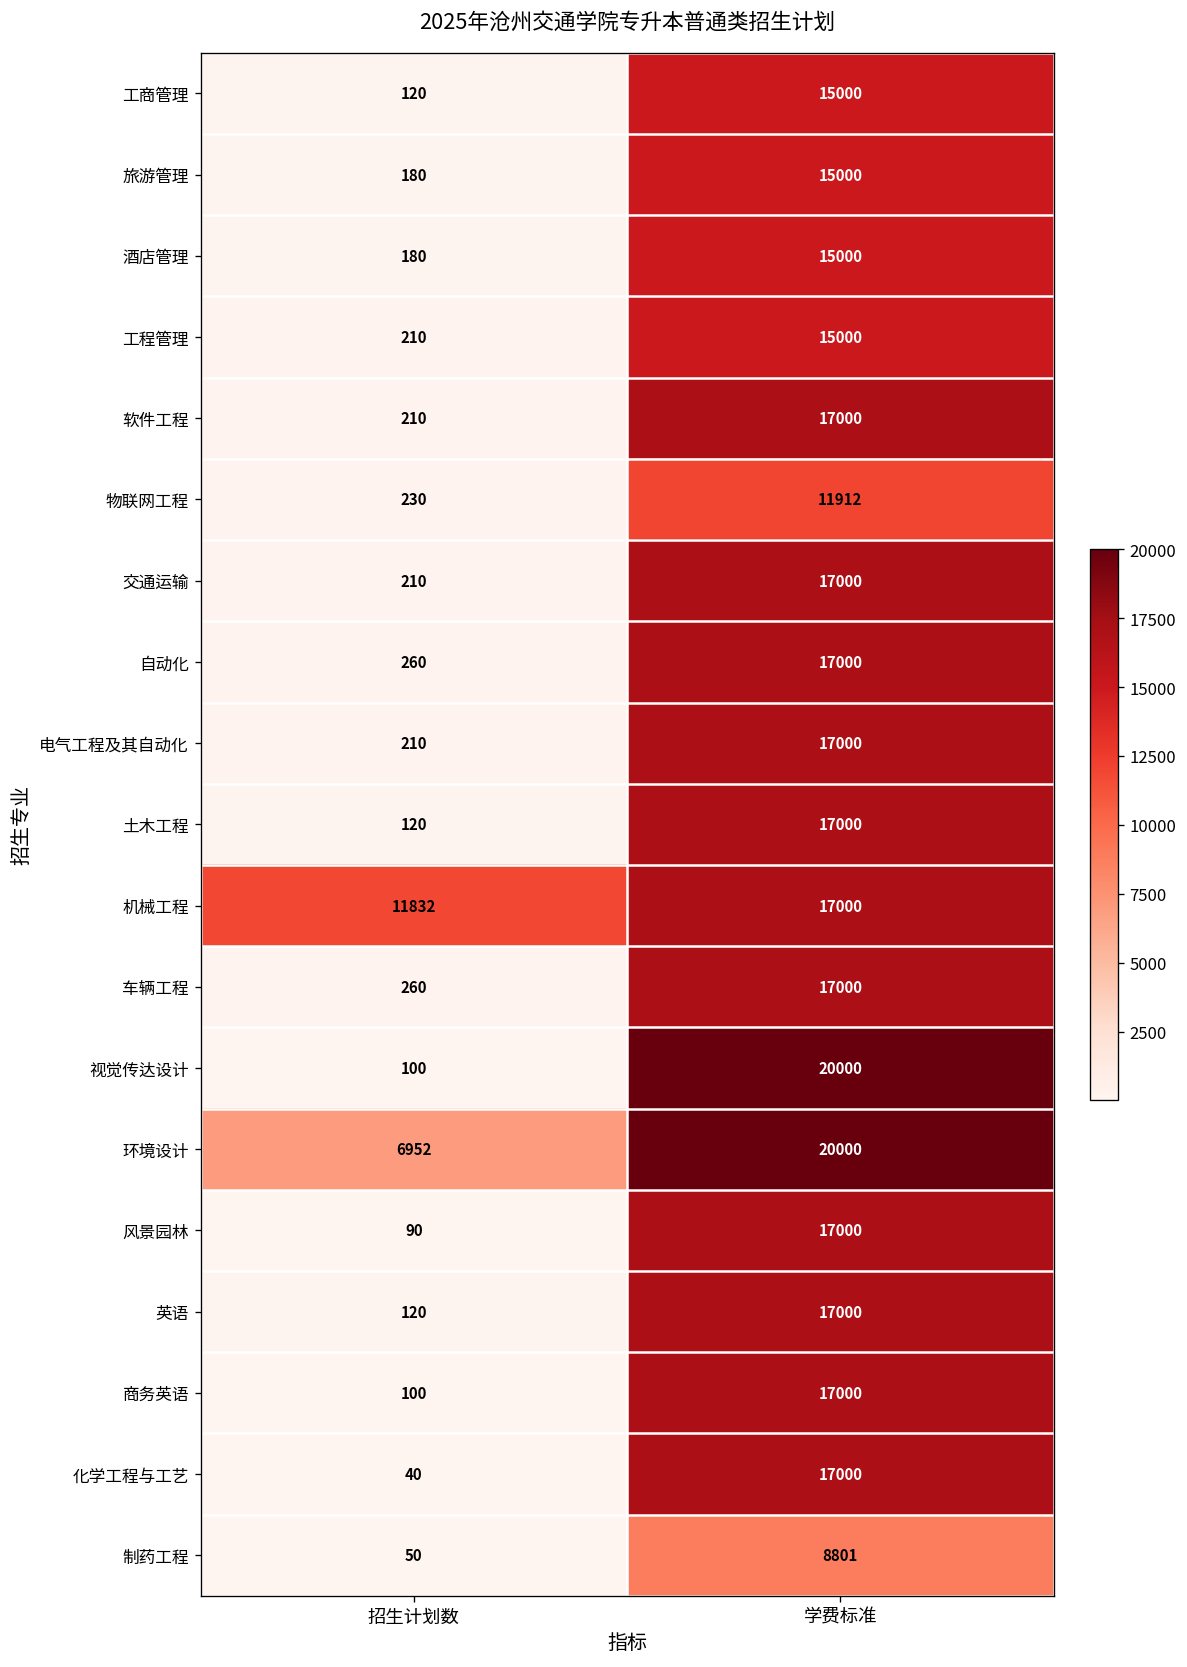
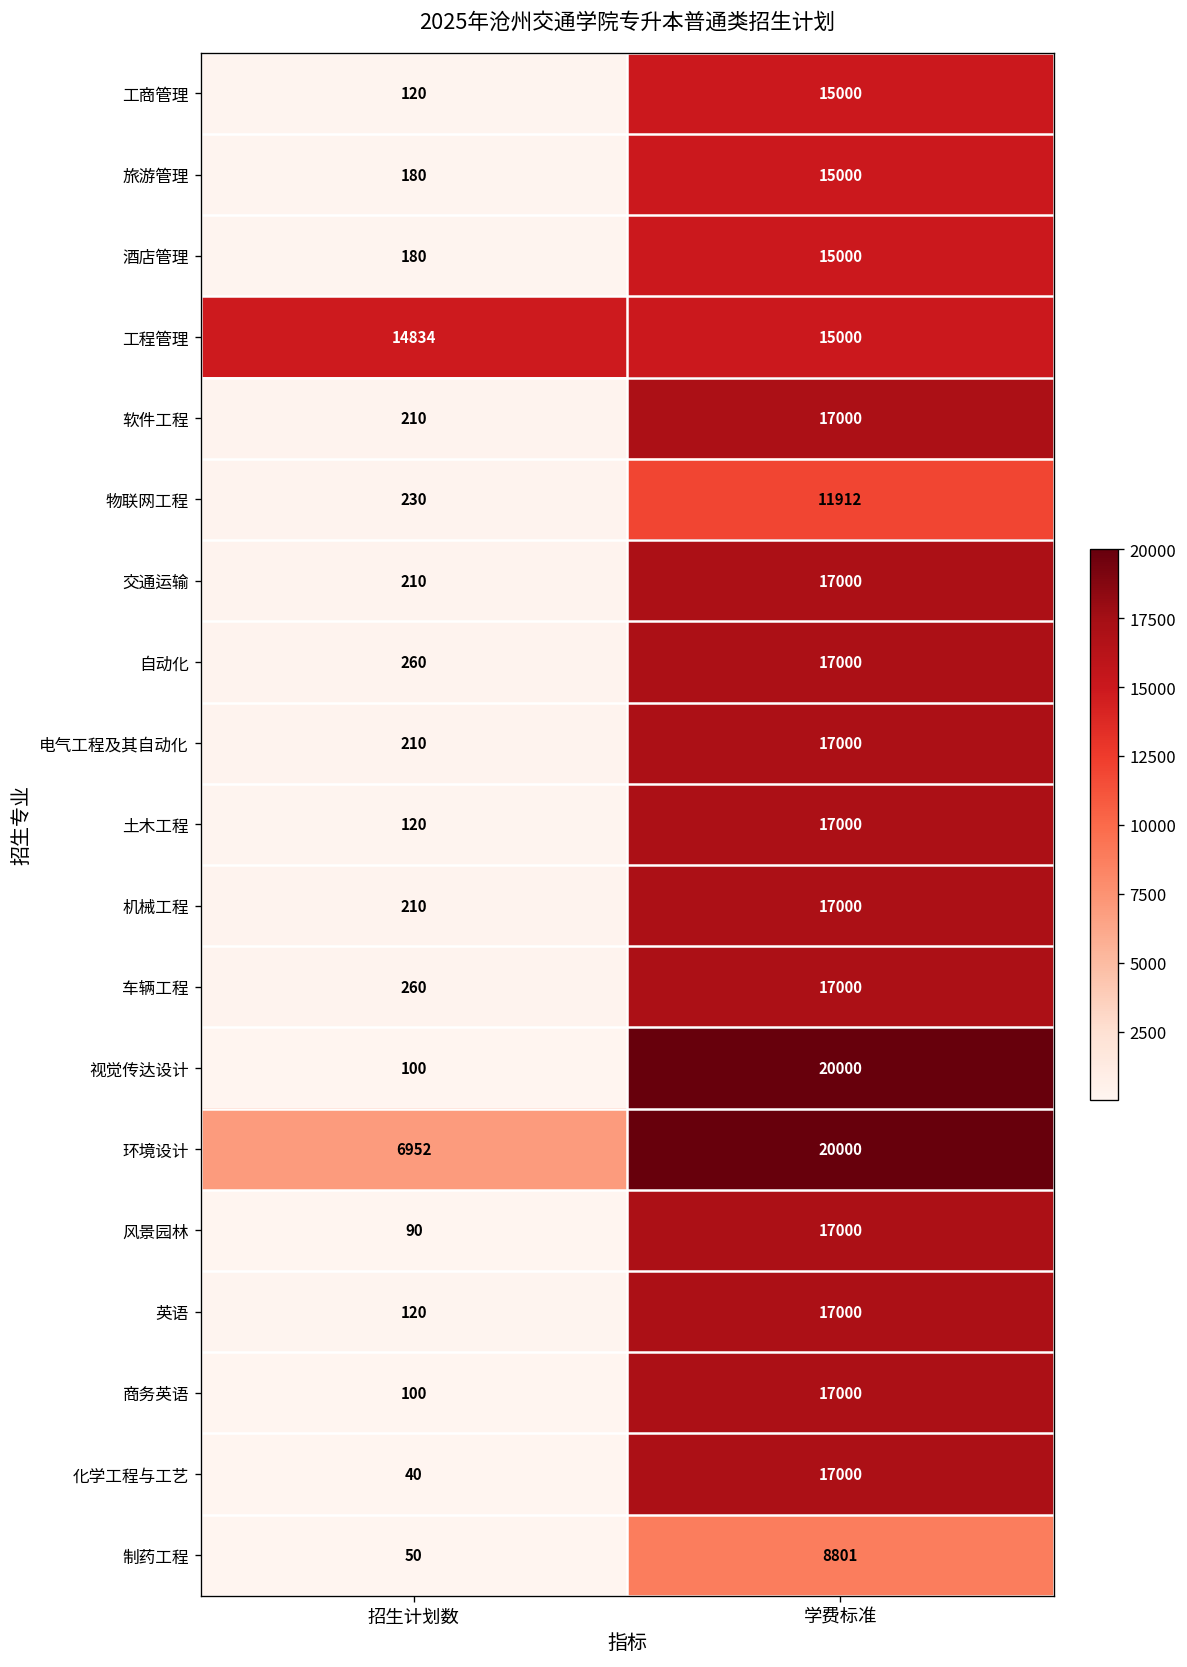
  {
    "工商管理": {
      "招生计划数": 120,
      "学费标准": 15000
    },
    "旅游管理": {
      "招生计划数": 180,
      "学费标准": 15000
    },
    "酒店管理": {
      "招生计划数": 180,
      "学费标准": 15000
    },
    "工程管理": {
-     "招生计划数": 210,
+     "招生计划数": 14834,
      "学费标准": 15000
    },
    "软件工程": {
      "招生计划数": 210,
      "学费标准": 17000
    },
    "物联网工程": {
      "招生计划数": 230,
      "学费标准": 11912
    },
    "交通运输": {
      "招生计划数": 210,
      "学费标准": 17000
    },
    "自动化": {
      "招生计划数": 260,
      "学费标准": 17000
    },
    "电气工程及其自动化": {
      "招生计划数": 210,
      "学费标准": 17000
    },
    "土木工程": {
      "招生计划数": 120,
      "学费标准": 17000
    },
    "机械工程": {
-     "招生计划数": 11832,
+     "招生计划数": 210,
      "学费标准": 17000
    },
    "车辆工程": {
      "招生计划数": 260,
      "学费标准": 17000
    },
    "视觉传达设计": {
      "招生计划数": 100,
      "学费标准": 20000
    },
    "环境设计": {
      "招生计划数": 6952,
      "学费标准": 20000
    },
    "风景园林": {
      "招生计划数": 90,
      "学费标准": 17000
    },
    "英语": {
      "招生计划数": 120,
      "学费标准": 17000
    },
    "商务英语": {
      "招生计划数": 100,
      "学费标准": 17000
    },
    "化学工程与工艺": {
      "招生计划数": 40,
      "学费标准": 17000
    },
    "制药工程": {
      "招生计划数": 50,
      "学费标准": 8801
    }
  }
